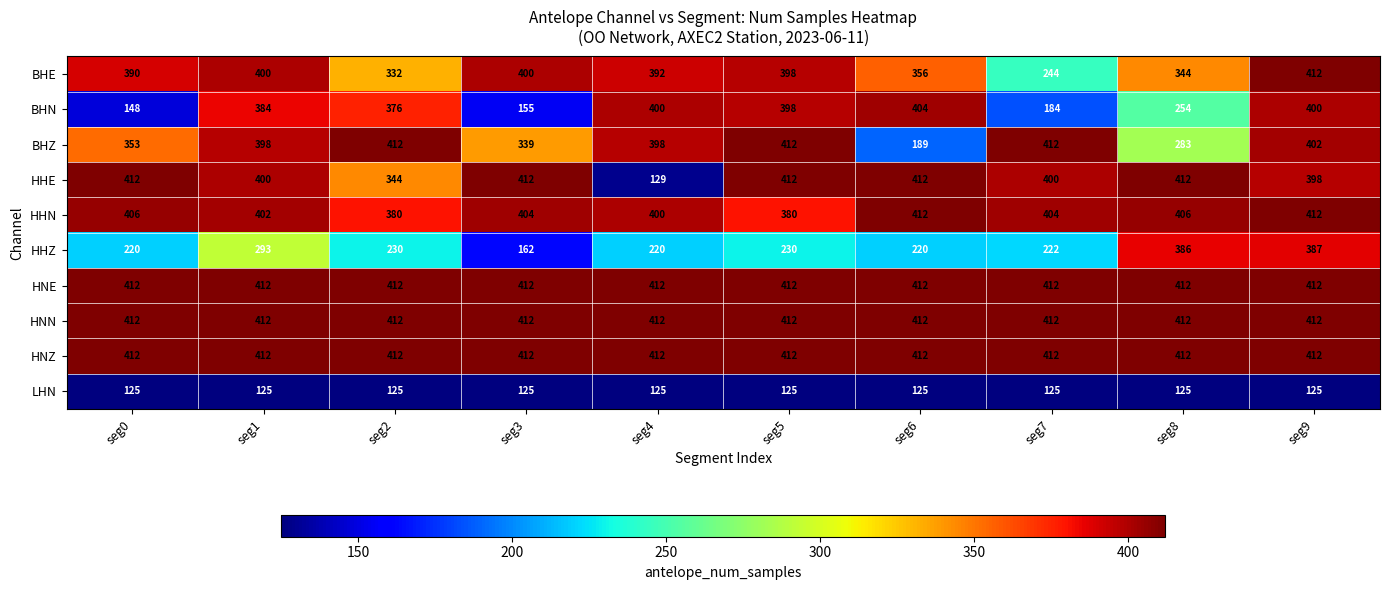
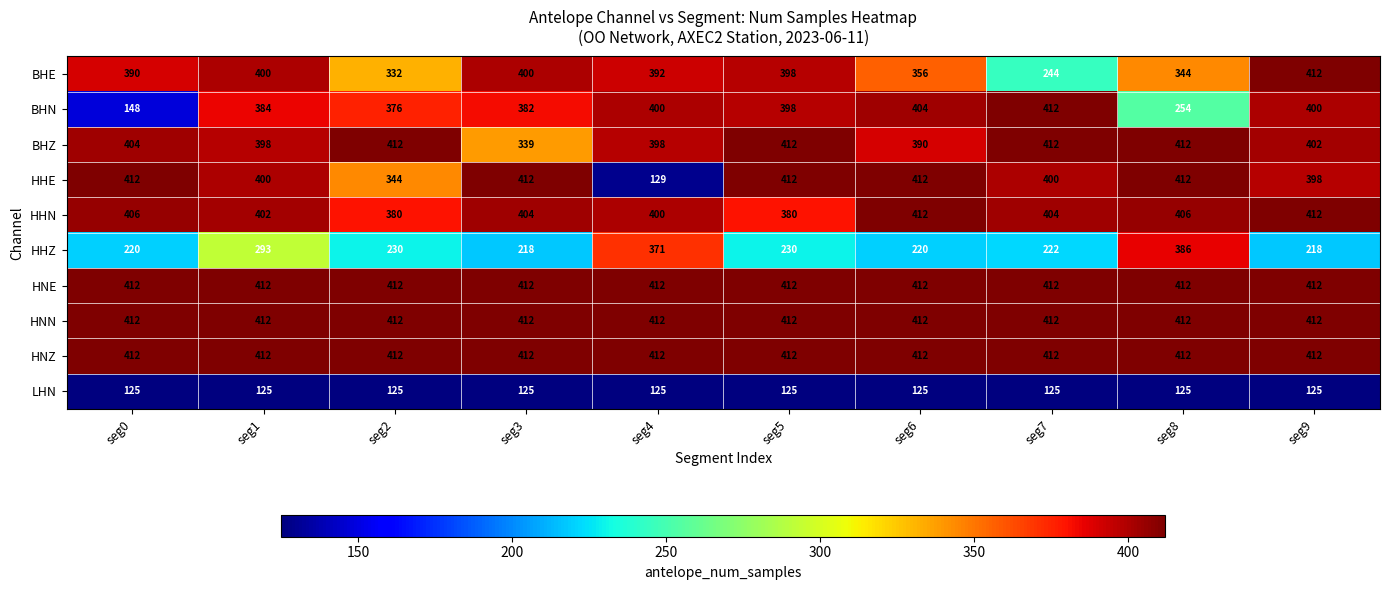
  {
    "BHE": {
      "seg0": 390,
      "seg1": 400,
      "seg2": 332,
      "seg3": 400,
      "seg4": 392,
      "seg5": 398,
      "seg6": 356,
      "seg7": 244,
      "seg8": 344,
      "seg9": 412
    },
    "BHN": {
      "seg0": 148,
      "seg1": 384,
      "seg2": 376,
-     "seg3": 155,
+     "seg3": 382,
      "seg4": 400,
      "seg5": 398,
      "seg6": 404,
-     "seg7": 184,
+     "seg7": 412,
      "seg8": 254,
      "seg9": 400
    },
    "BHZ": {
-     "seg0": 353,
+     "seg0": 404,
      "seg1": 398,
      "seg2": 412,
      "seg3": 339,
      "seg4": 398,
      "seg5": 412,
-     "seg6": 189,
+     "seg6": 390,
      "seg7": 412,
-     "seg8": 283,
+     "seg8": 412,
      "seg9": 402
    },
    "HHE": {
      "seg0": 412,
      "seg1": 400,
      "seg2": 344,
      "seg3": 412,
      "seg4": 129,
      "seg5": 412,
      "seg6": 412,
      "seg7": 400,
      "seg8": 412,
      "seg9": 398
    },
    "HHN": {
      "seg0": 406,
      "seg1": 402,
      "seg2": 380,
      "seg3": 404,
      "seg4": 400,
      "seg5": 380,
      "seg6": 412,
      "seg7": 404,
      "seg8": 406,
      "seg9": 412
    },
    "HHZ": {
      "seg0": 220,
      "seg1": 293,
      "seg2": 230,
-     "seg3": 162,
-     "seg4": 220,
+     "seg3": 218,
+     "seg4": 371,
      "seg5": 230,
      "seg6": 220,
      "seg7": 222,
      "seg8": 386,
-     "seg9": 387
+     "seg9": 218
    },
    "HNE": {
      "seg0": 412,
      "seg1": 412,
      "seg2": 412,
      "seg3": 412,
      "seg4": 412,
      "seg5": 412,
      "seg6": 412,
      "seg7": 412,
      "seg8": 412,
      "seg9": 412
    },
    "HNN": {
      "seg0": 412,
      "seg1": 412,
      "seg2": 412,
      "seg3": 412,
      "seg4": 412,
      "seg5": 412,
      "seg6": 412,
      "seg7": 412,
      "seg8": 412,
      "seg9": 412
    },
    "HNZ": {
      "seg0": 412,
      "seg1": 412,
      "seg2": 412,
      "seg3": 412,
      "seg4": 412,
      "seg5": 412,
      "seg6": 412,
      "seg7": 412,
      "seg8": 412,
      "seg9": 412
    },
    "LHN": {
      "seg0": 125,
      "seg1": 125,
      "seg2": 125,
      "seg3": 125,
      "seg4": 125,
      "seg5": 125,
      "seg6": 125,
      "seg7": 125,
      "seg8": 125,
      "seg9": 125
    }
  }
